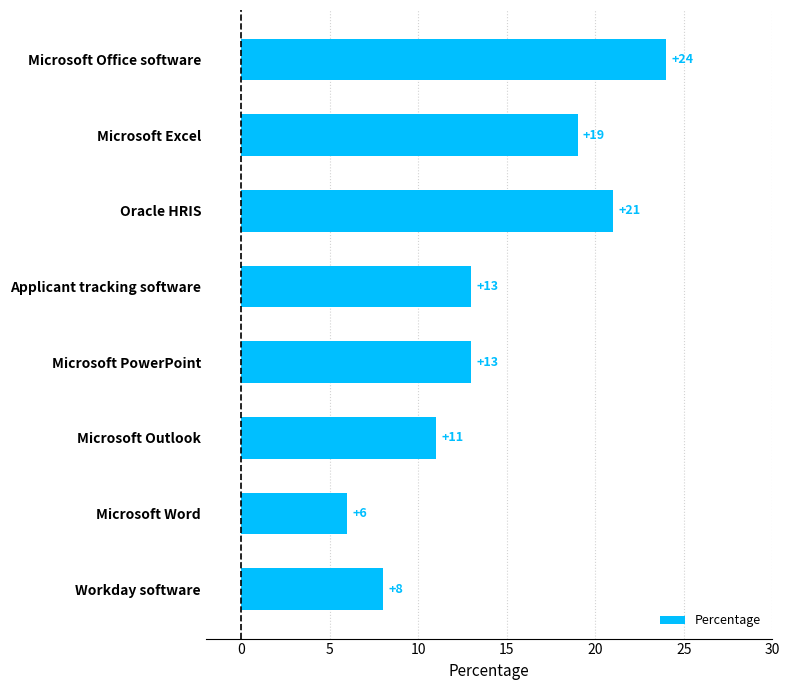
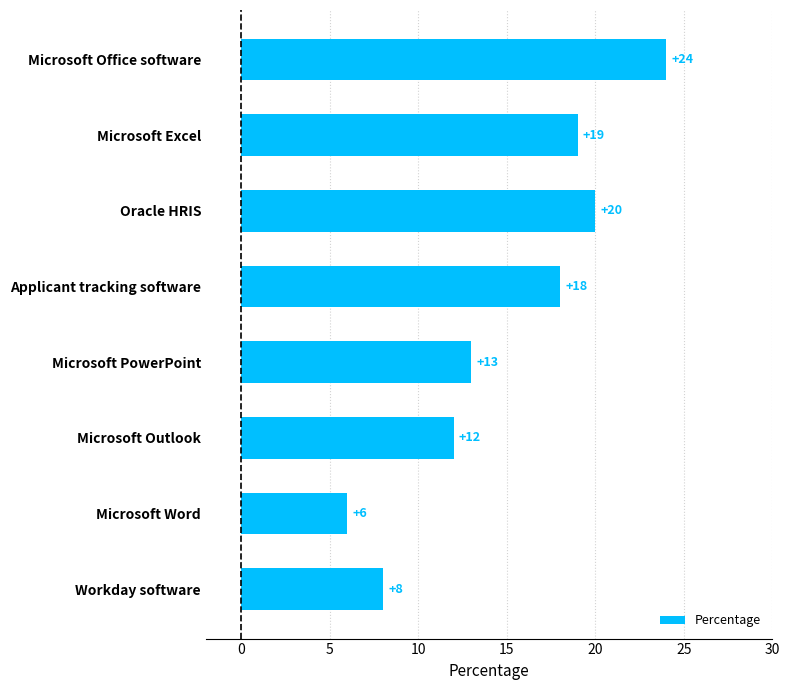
  {
    "Microsoft Office software": "+24",
    "Microsoft Excel": "+19",
-   "Oracle HRIS": "+21",
-   "Applicant tracking software": "+13",
+   "Oracle HRIS": "+20",
+   "Applicant tracking software": "+18",
    "Microsoft PowerPoint": "+13",
-   "Microsoft Outlook": "+11",
+   "Microsoft Outlook": "+12",
    "Microsoft Word": "+6",
    "Workday software": "+8"
  }
